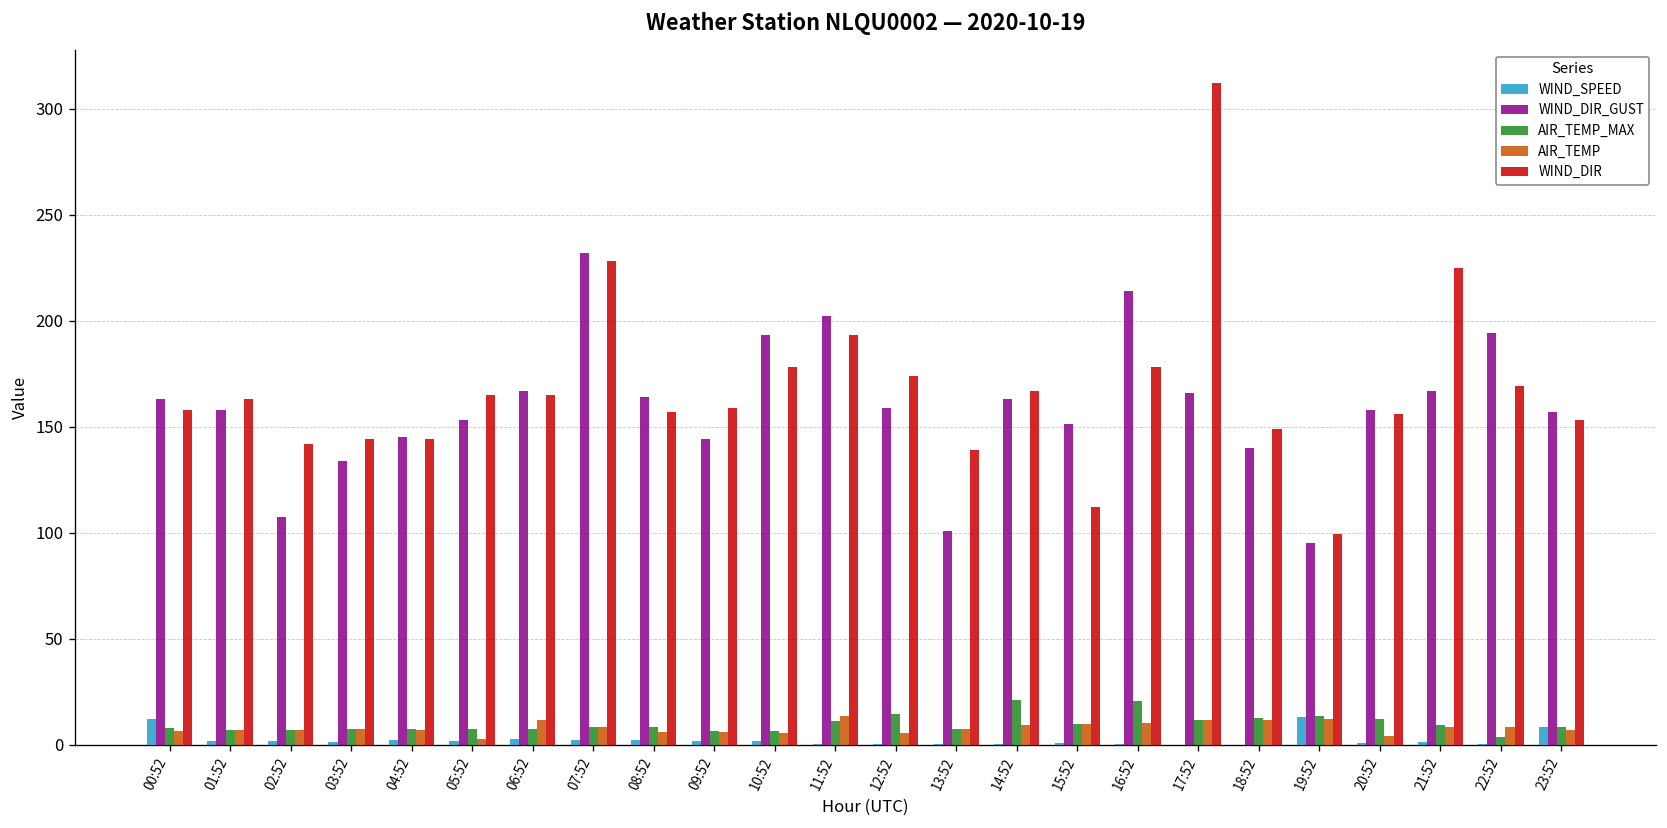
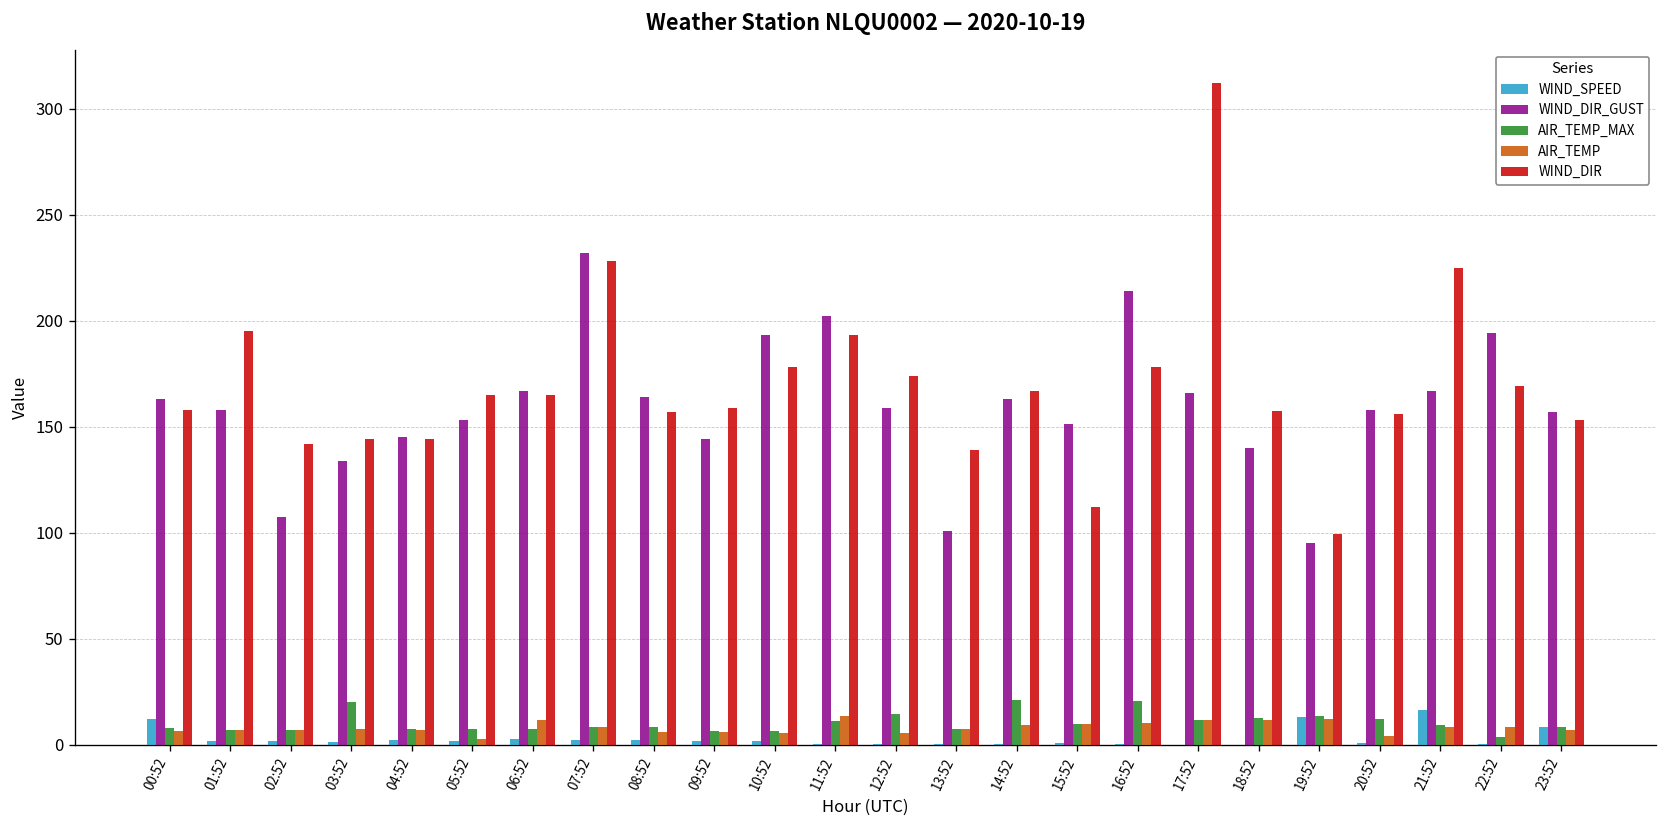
  {
    "WIND_SPEED": {
      "00:52": 12,
      "01:52": 2,
      "02:52": 2,
      "04:52": 2,
      "05:52": 2,
      "06:52": 2,
      "07:52": 2,
      "08:52": 2,
      "09:52": 2,
      "10:52": 2,
      "18:52": 0,
      "19:52": 13,
-     "21:52": 1,
+     "21:52": 16,
      "23:52": 8
    },
    "WIND_DIR_GUST": {
      "00:52": 163,
      "01:52": 158,
      "02:52": 107,
      "03:52": 134,
      "04:52": 145,
      "05:52": 153,
      "06:52": 167,
      "07:52": 232,
      "08:52": 164,
      "09:52": 144,
      "10:52": 193,
      "11:52": 202,
      "12:52": 159,
      "13:52": 101,
      "14:52": 163,
      "15:52": 151,
      "16:52": 214,
      "17:52": 166,
      "18:52": 140,
      "19:52": 95,
      "20:52": 158,
      "21:52": 167,
      "22:52": 194,
      "23:52": 157
    },
    "AIR_TEMP_MAX": {
      "00:52": 8,
      "01:52": 7,
      "02:52": 7,
-     "03:52": 7,
+     "03:52": 20,
      "04:52": 7,
      "05:52": 8,
      "06:52": 8,
      "07:52": 8,
      "08:52": 8,
      "09:52": 7,
      "10:52": 6,
      "11:52": 11,
      "12:52": 15,
      "13:52": 7,
      "14:52": 21,
      "15:52": 10,
      "16:52": 21,
      "17:52": 12,
      "18:52": 13,
      "19:52": 13,
      "20:52": 12,
      "21:52": 10,
      "22:52": 3,
      "23:52": 8
    },
    "AIR_TEMP": {
      "00:52": 6,
      "01:52": 7,
      "02:52": 7,
      "03:52": 7,
      "04:52": 7,
      "05:52": 3,
      "06:52": 12,
      "07:52": 8,
      "08:52": 6,
      "09:52": 6,
      "10:52": 6,
      "11:52": 13,
      "12:52": 6,
      "13:52": 7,
      "14:52": 9,
      "15:52": 10,
      "16:52": 10,
      "17:52": 12,
      "18:52": 12,
      "19:52": 12,
      "20:52": 4,
      "21:52": 8,
      "22:52": 8,
      "23:52": 7
    },
    "WIND_DIR": {
      "00:52": 158,
-     "01:52": 163,
+     "01:52": 195,
      "02:52": 142,
      "03:52": 144,
      "04:52": 144,
      "05:52": 165,
      "06:52": 165,
      "07:52": 228,
      "08:52": 157,
      "09:52": 159,
      "10:52": 178,
      "11:52": 193,
      "12:52": 174,
      "13:52": 139,
      "14:52": 167,
      "15:52": 112,
      "16:52": 178,
      "17:52": 312,
-     "18:52": 149,
+     "18:52": 157,
      "19:52": 99,
      "20:52": 156,
      "21:52": 225,
      "22:52": 169,
      "23:52": 153
    }
  }
